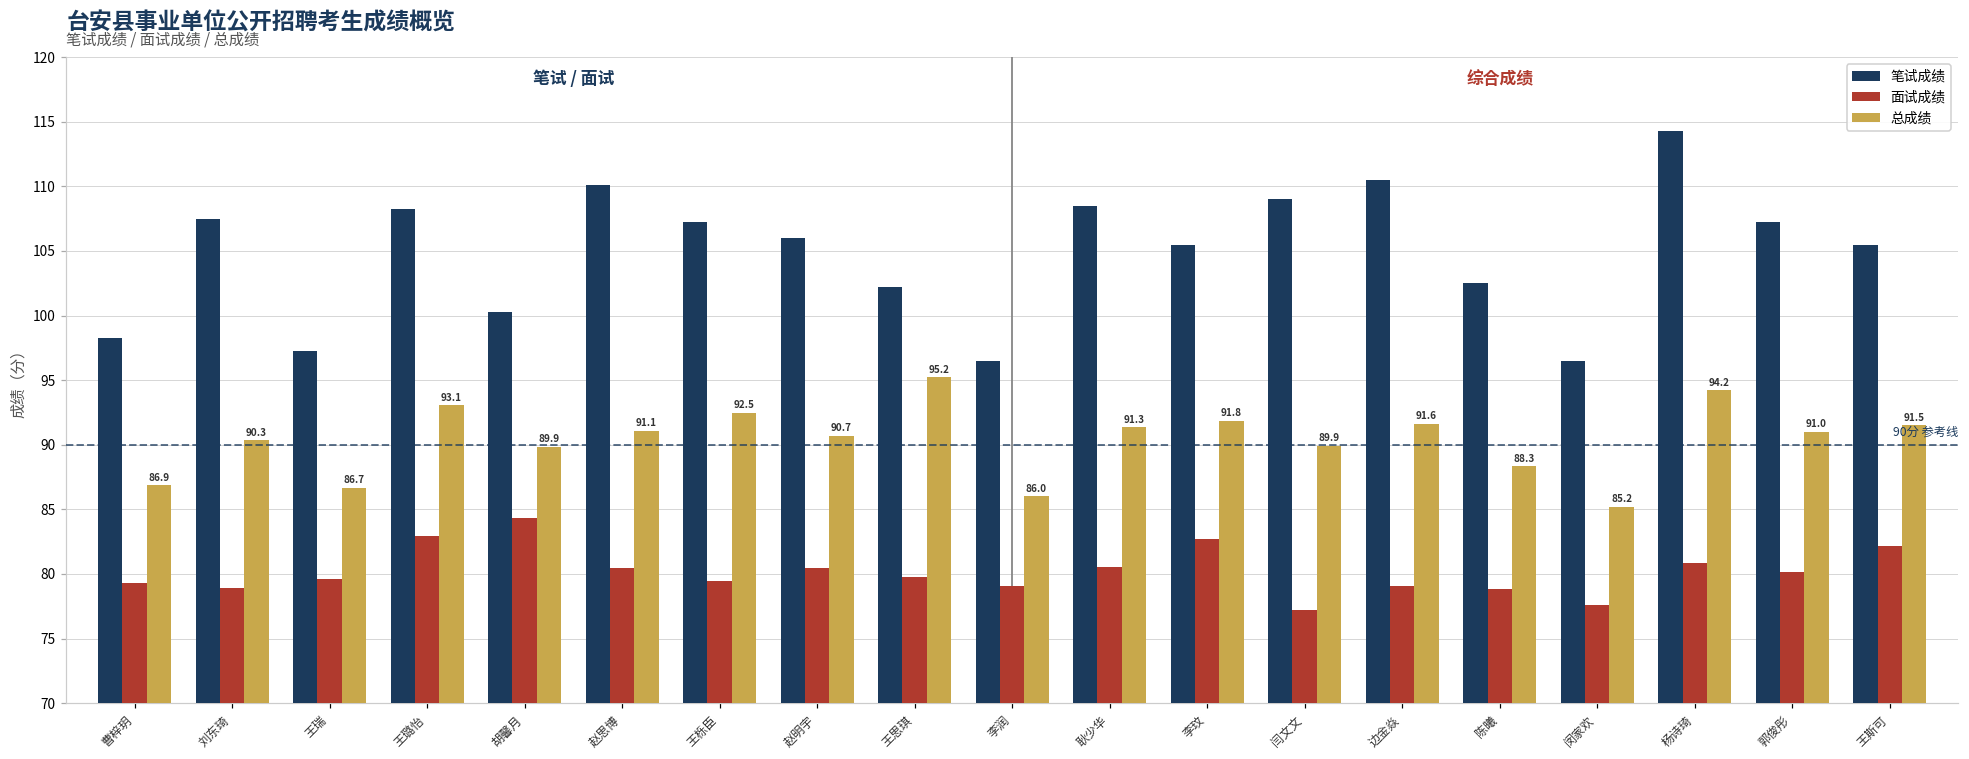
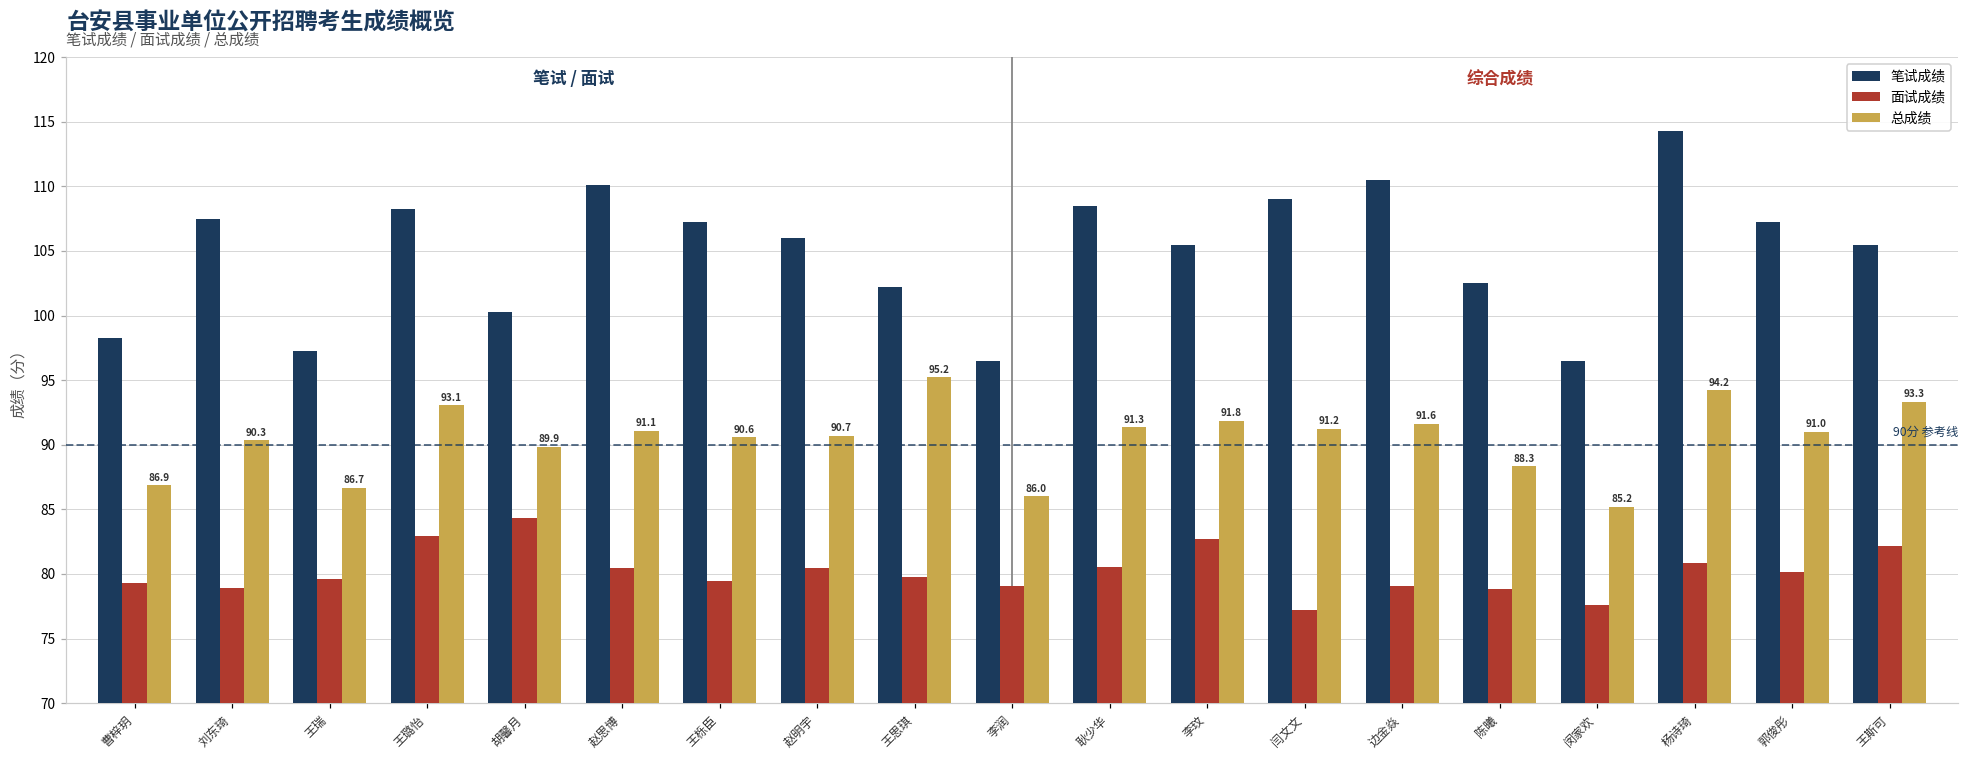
  {
    "笔试成绩": {
      "曹梓玥": 98.3,
      "刘东琦": 107.5,
      "王瑞": 97.3,
      "王璐怡": 108.3,
      "胡馨月": 100.3,
      "赵思博": 110.1,
      "王栎臣": 107.3,
      "赵明宇": 106.0,
      "王思琪": 102.3,
      "李润": 96.5,
      "耿少华": 108.5,
      "李玟": 105.5,
      "闫文文": 109.0,
      "边金焱": 110.5,
      "陈曦": 102.5,
      "闵家欢": 96.5,
      "杨诗琦": 114.3,
      "郭俊彤": 107.3,
      "王斯可": 105.5
    },
    "面试成绩": {
      "曹梓玥": 79.3,
      "刘东琦": 78.9,
      "王瑞": 79.6,
      "王璐怡": 82.9,
      "胡馨月": 84.4,
      "赵思博": 80.5,
      "王栎臣": 79.5,
      "赵明宇": 80.5,
      "王思琪": 79.7,
      "李润": 79.0,
      "耿少华": 80.6,
      "李玟": 82.7,
      "闫文文": 77.2,
      "边金焱": 79.1,
      "陈曦": 78.9,
      "闵家欢": 77.6,
      "杨诗琦": 80.9,
      "郭俊彤": 80.2,
      "王斯可": 82.2
    },
    "总成绩": {
      "曹梓玥": 86.9,
      "刘东琦": 90.3,
      "王瑞": 86.7,
      "王璐怡": 93.1,
      "胡馨月": 89.9,
      "赵思博": 91.1,
-     "王栎臣": 92.5,
+     "王栎臣": 90.6,
      "赵明宇": 90.7,
      "王思琪": 95.2,
      "李润": 86.0,
      "耿少华": 91.3,
      "李玟": 91.8,
-     "闫文文": 89.9,
+     "闫文文": 91.2,
      "边金焱": 91.6,
      "陈曦": 88.3,
      "闵家欢": 85.2,
      "杨诗琦": 94.2,
      "郭俊彤": 91.0,
-     "王斯可": 91.5
+     "王斯可": 93.3
    }
  }
